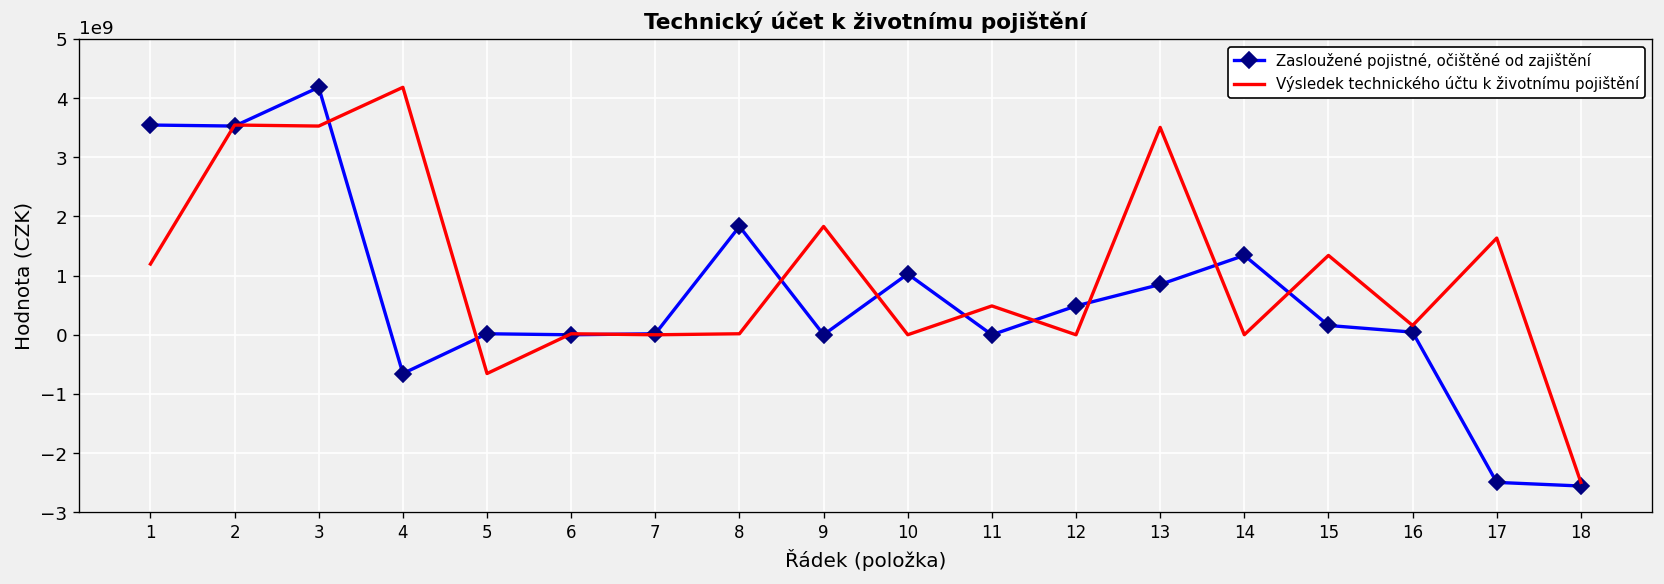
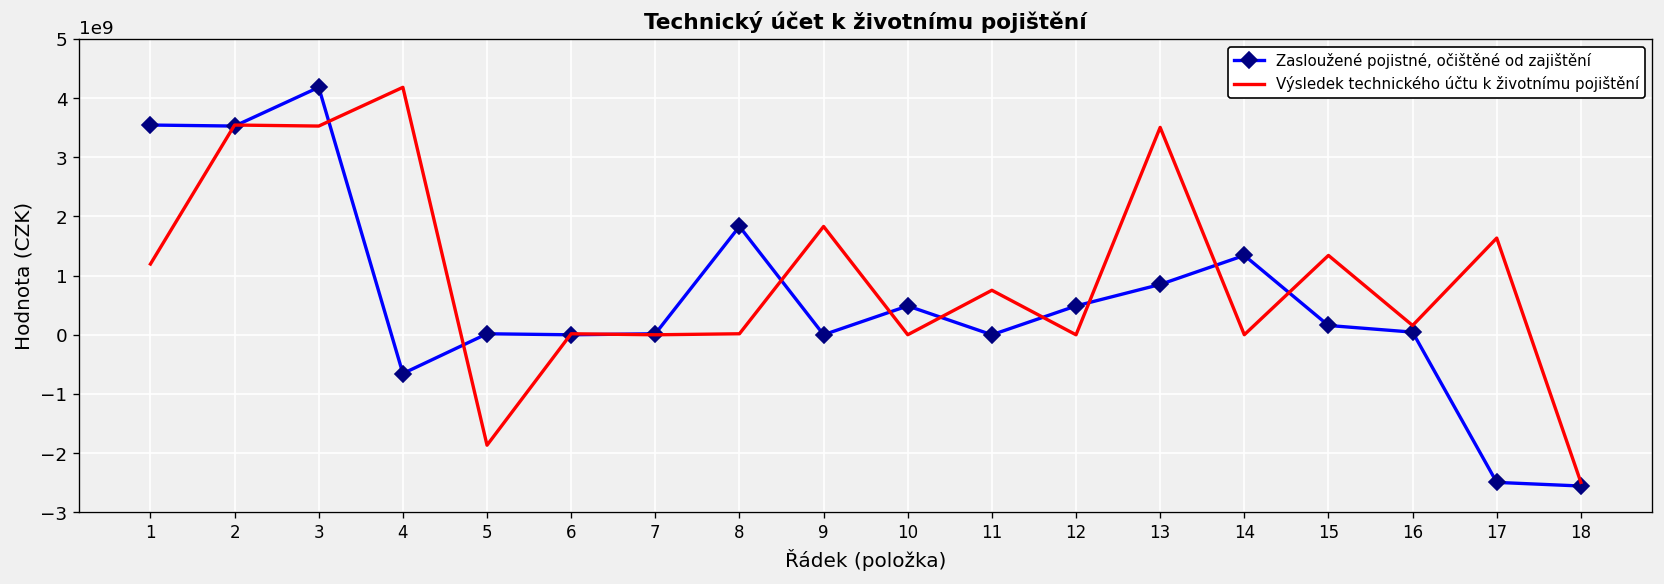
  {
    "Zasloužené pojistné, očištěné od zajištění": {
      "1": 3500000000,
      "3": 4200000000,
      "4": -700000000,
      "5": 0,
      "8": 1800000000,
      "9": 0,
-     "10": 1000000000,
+     "10": 500000000,
      "11": 0,
      "12": 500000000,
      "13": 900000000,
      "14": 1300000000,
      "15": 200000000,
      "16": 0,
      "17": -2500000000,
      "18": -2600000000
    },
    "Výsledek technického účtu k životnímu pojištění": {
      "1": 1200000000,
      "3": 3500000000,
      "4": 4200000000,
-     "5": -700000000,
+     "5": -1900000000,
      "8": 0,
      "9": 1800000000,
      "10": 0,
-     "11": 500000000,
+     "11": 800000000,
      "12": 0,
      "13": 3500000000,
      "14": 0,
      "15": 1300000000,
      "16": 200000000,
      "17": 1600000000,
      "18": -2500000000
    }
  }
